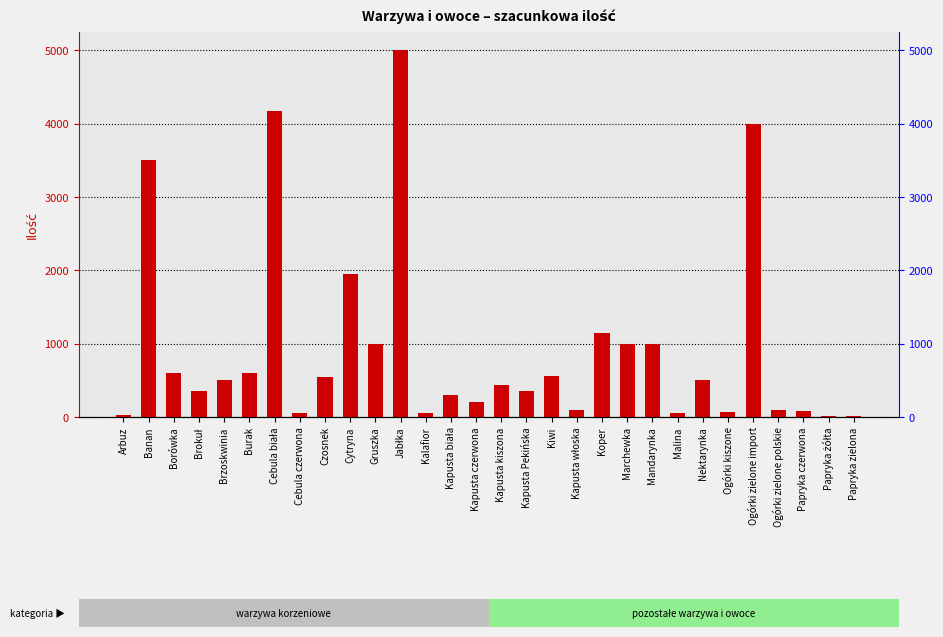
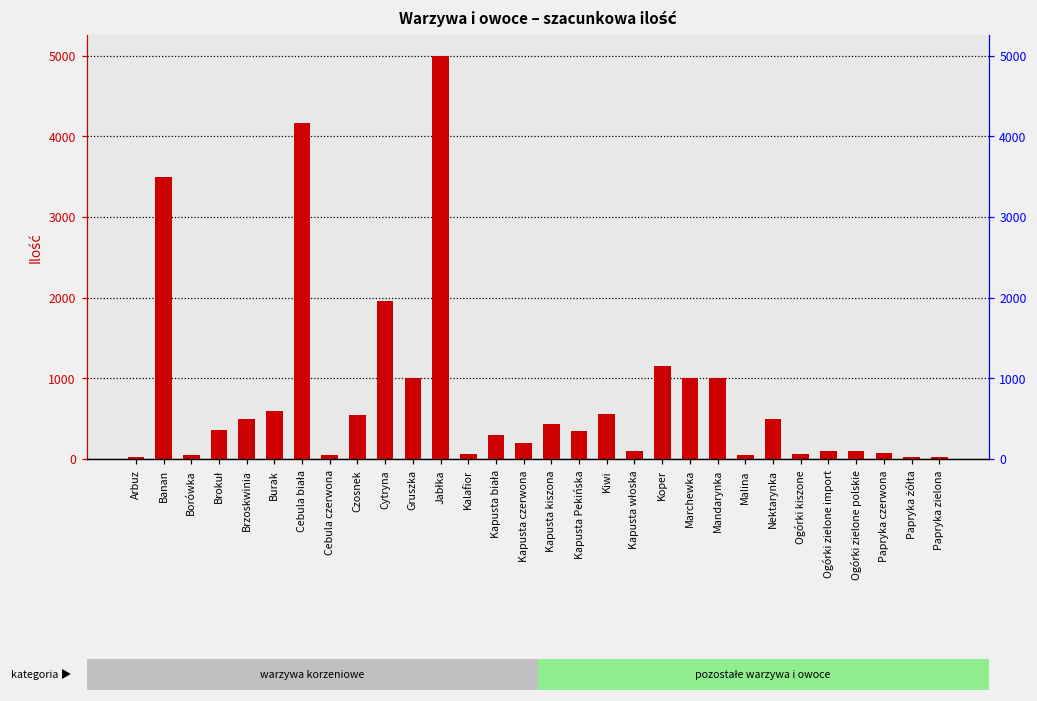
  {
    "Banan": 3500,
-   "Borówka": 600,
+   "Borówka": 100,
    "Brokuł": 400,
    "Brzoskwinia": 500,
    "Burak": 600,
    "Cebula biała": 4200,
    "Cebula czerwona": 100,
    "Czosnek": 600,
    "Cytryna": 2000,
    "Gruszka": 1000,
    "Jabłka": 5000,
    "Kalafior": 100,
    "Kapusta biała": 300,
    "Kapusta czerwona": 200,
    "Kapusta kiszona": 400,
    "Kapusta Pekińska": 400,
    "Kiwi": 600,
    "Kapusta włoska": 100,
    "Koper": 1200,
    "Marchewka": 1000,
    "Mandarynka": 1000,
    "Malina": 100,
    "Nektarynka": 500,
    "Ogórki kiszone": 100,
-   "Ogórki zielone import": 4000,
+   "Ogórki zielone import": 100,
    "Ogórki zielone polskie": 100,
    "Papryka czerwona": 100
  }
